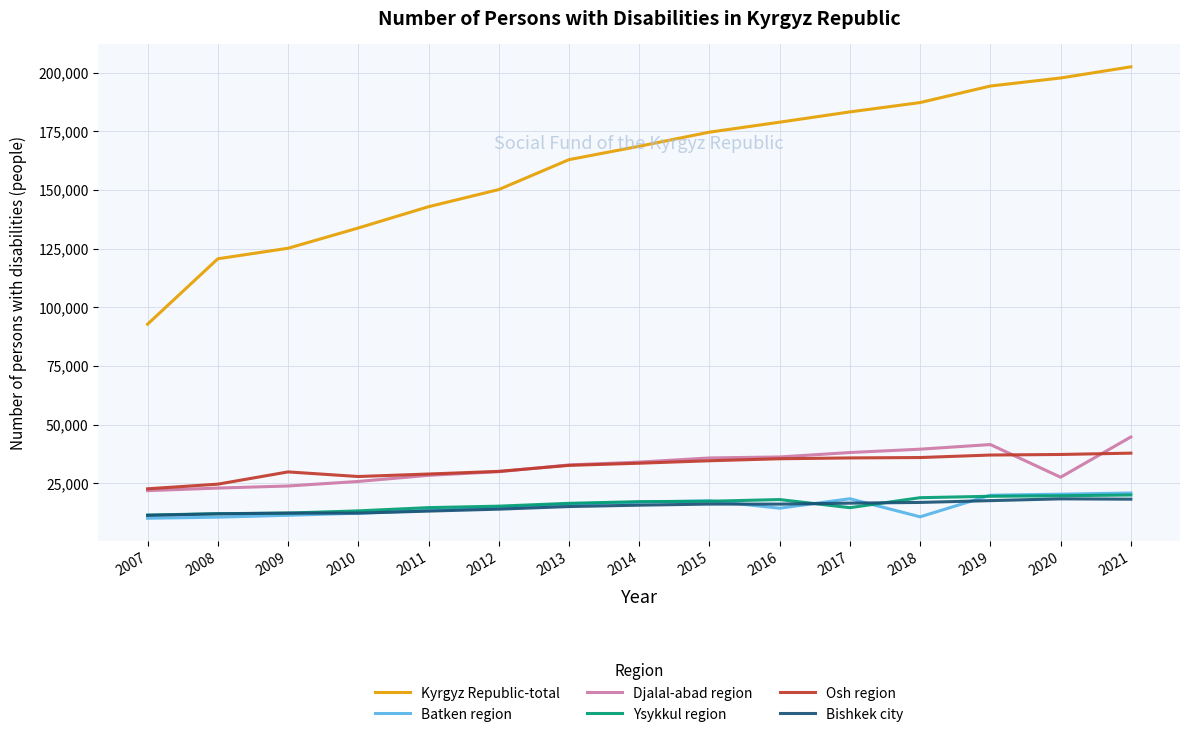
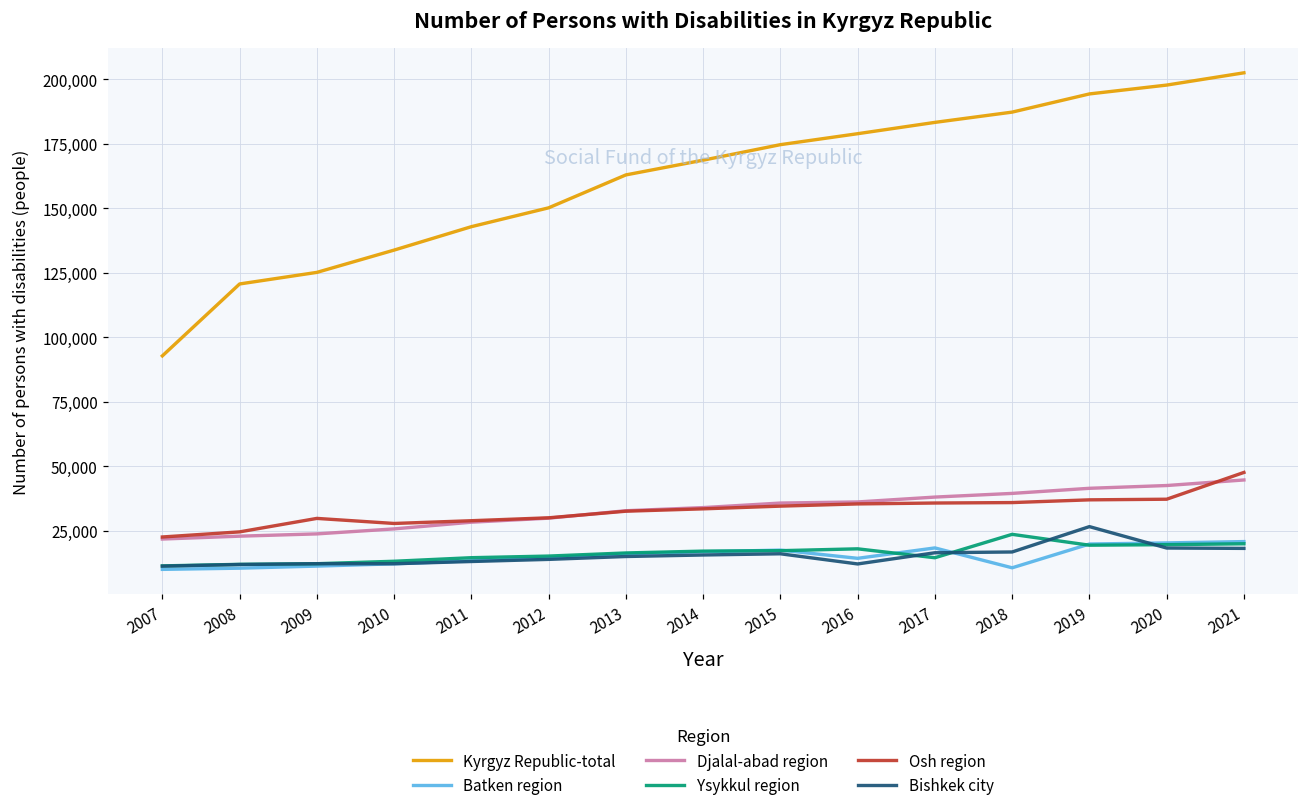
  {
    "Kyrgyz Republic-total": {
      "2007": "93,000",
      "2008": "121,000",
      "2009": "125,000",
      "2010": "134,000",
      "2011": "143,000",
      "2012": "150,000",
      "2013": "163,000",
      "2014": "169,000",
      "2015": "175,000",
      "2016": "179,000",
      "2017": "183,000",
      "2018": "187,000",
      "2019": "194,000",
      "2020": "198,000",
      "2021": "203,000"
    },
    "Batken region": {
      "2007": "10,000",
      "2008": "10,000",
      "2016": "14,000",
      "2017": "18,000",
      "2018": "11,000"
    },
    "Djalal-abad region": {
      "2008": "23,000",
      "2009": "24,000",
      "2010": "26,000",
      "2015": "36,000",
      "2017": "38,000",
      "2018": "39,000",
      "2019": "41,000",
-     "2020": "28,000",
+     "2020": "43,000",
      "2021": "45,000"
    },
    "Ysykkul region": {
      "2011": "15,000",
      "2016": "18,000",
      "2017": "15,000",
-     "2018": "19,000"
+     "2018": "24,000"
    },
    "Osh region": {
      "2008": "25,000",
      "2009": "30,000",
      "2010": "28,000",
      "2015": "35,000",
      "2017": "36,000",
      "2018": "36,000",
      "2019": "37,000",
      "2020": "37,000",
-     "2021": "38,000"
+     "2021": "48,000"
    },
    "Bishkek city": {
      "2014": "16,000",
      "2015": "16,000",
-     "2016": "16,000",
+     "2016": "12,000",
      "2017": "16,000",
      "2018": "17,000",
-     "2019": "18,000",
+     "2019": "27,000",
      "2020": "18,000",
      "2021": "18,000"
    }
  }
